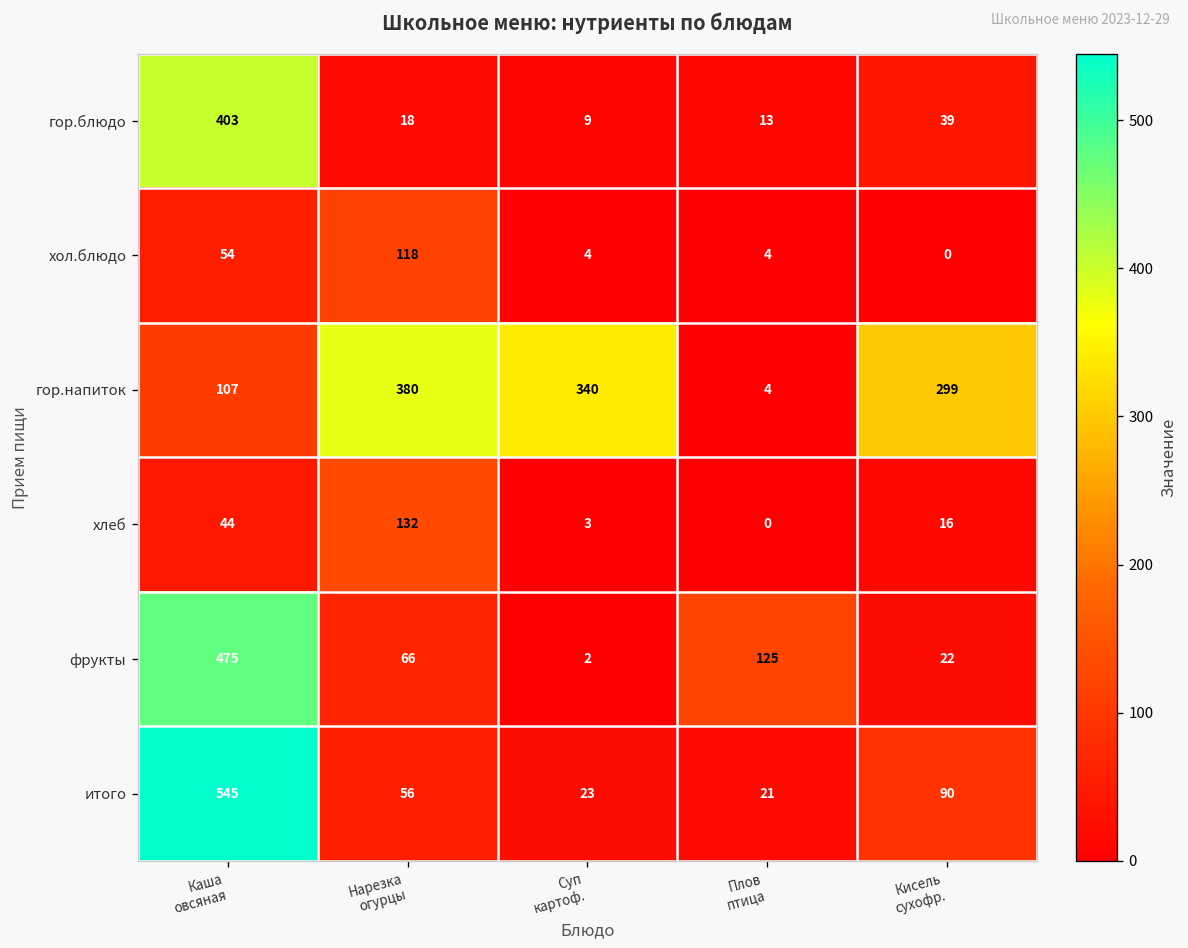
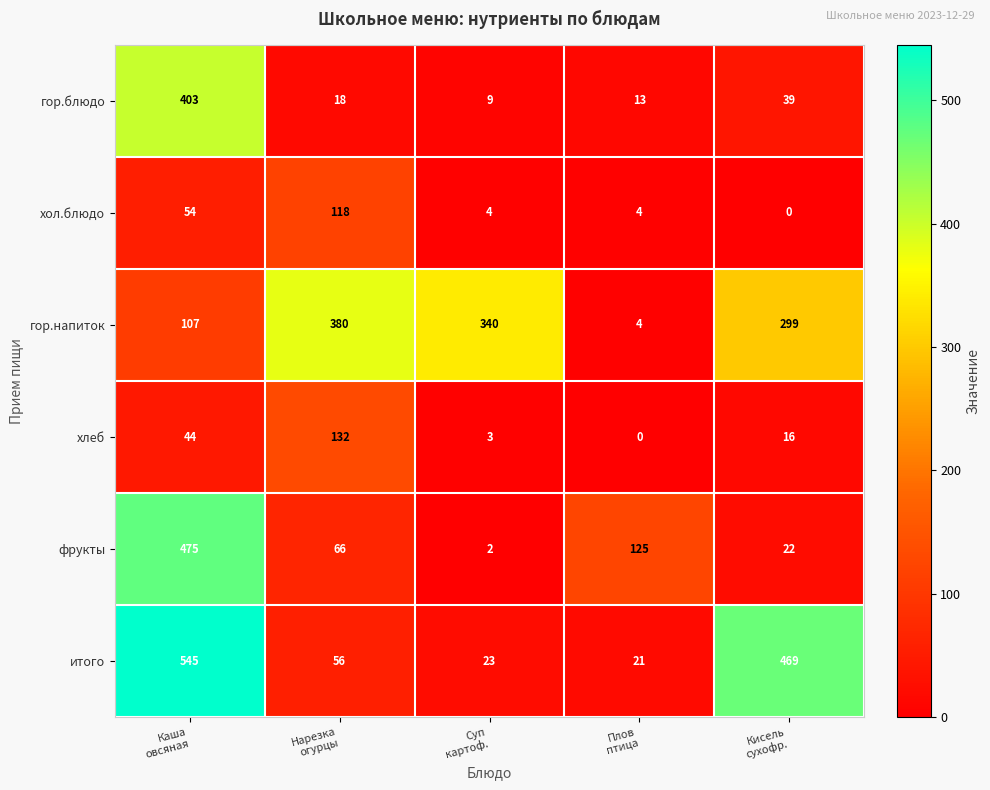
  {
    "гор.блюдо": {
      "Каша овсяная": 403,
      "Нарезка огурцы": 18,
      "Суп картоф.": 9,
      "Плов птица": 13,
      "Кисель сухофр.": 39
    },
    "хол.блюдо": {
      "Каша овсяная": 54,
      "Нарезка огурцы": 118,
      "Суп картоф.": 4,
      "Плов птица": 4,
      "Кисель сухофр.": 0
    },
    "гор.напиток": {
      "Каша овсяная": 107,
      "Нарезка огурцы": 380,
      "Суп картоф.": 340,
      "Плов птица": 4,
      "Кисель сухофр.": 299
    },
    "хлеб": {
      "Каша овсяная": 44,
      "Нарезка огурцы": 132,
      "Суп картоф.": 3,
      "Плов птица": 0,
      "Кисель сухофр.": 16
    },
    "фрукты": {
      "Каша овсяная": 475,
      "Нарезка огурцы": 66,
      "Суп картоф.": 2,
      "Плов птица": 125,
      "Кисель сухофр.": 22
    },
    "итого": {
      "Каша овсяная": 545,
      "Нарезка огурцы": 56,
      "Суп картоф.": 23,
      "Плов птица": 21,
-     "Кисель сухофр.": 90
+     "Кисель сухофр.": 469
    }
  }
